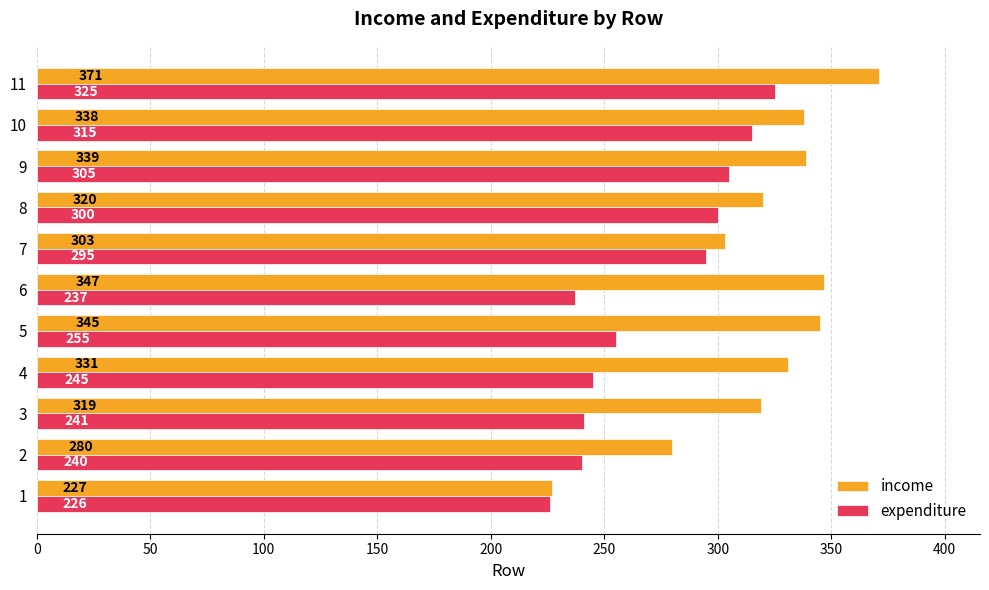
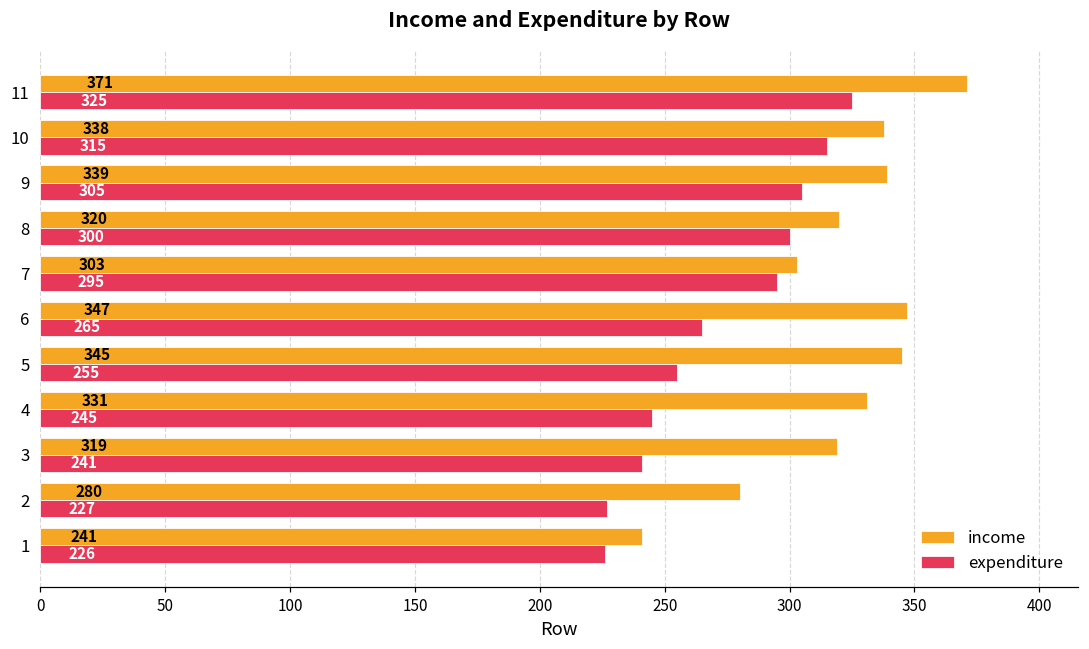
  {
    "income": {
      "11": 371,
      "10": 338,
      "9": 339,
      "8": 320,
      "7": 303,
      "6": 347,
      "5": 345,
      "4": 331,
      "3": 319,
      "2": 280,
-     "1": 227
+     "1": 241
    },
    "expenditure": {
      "11": 325,
      "10": 315,
      "9": 305,
      "8": 300,
      "7": 295,
-     "6": 237,
+     "6": 265,
      "5": 255,
      "4": 245,
      "3": 241,
-     "2": 240,
+     "2": 227,
      "1": 226
    }
  }
